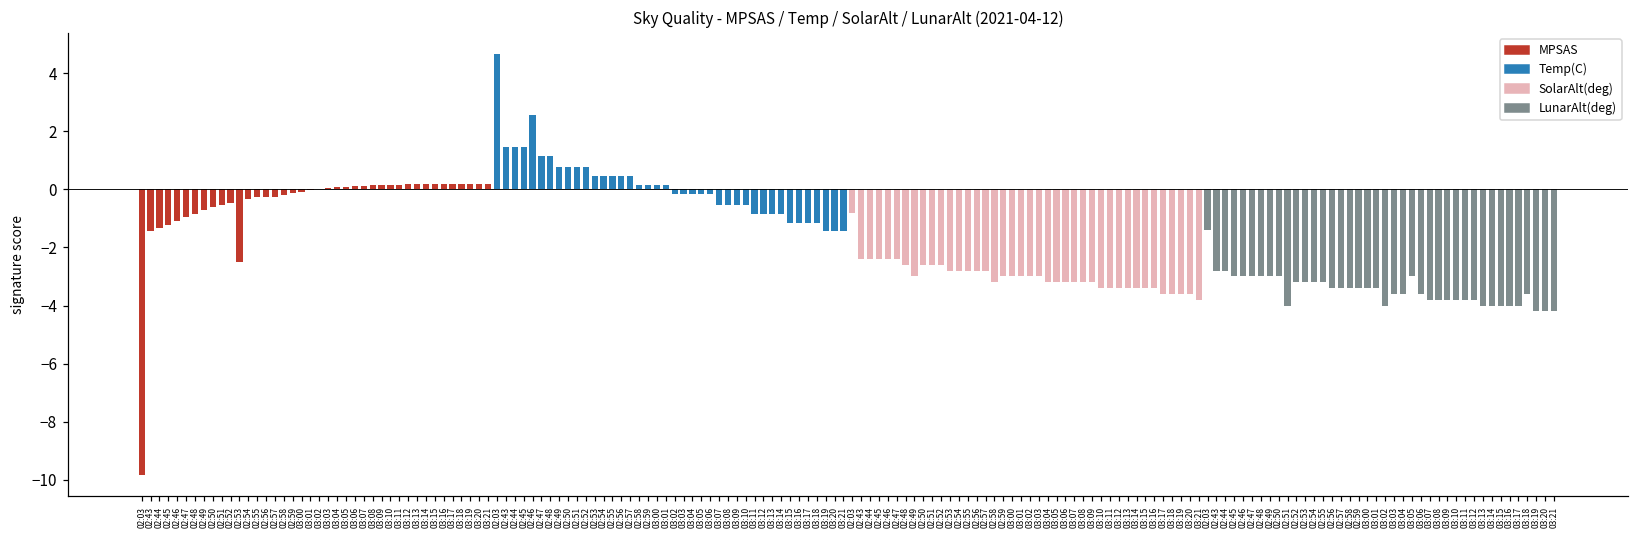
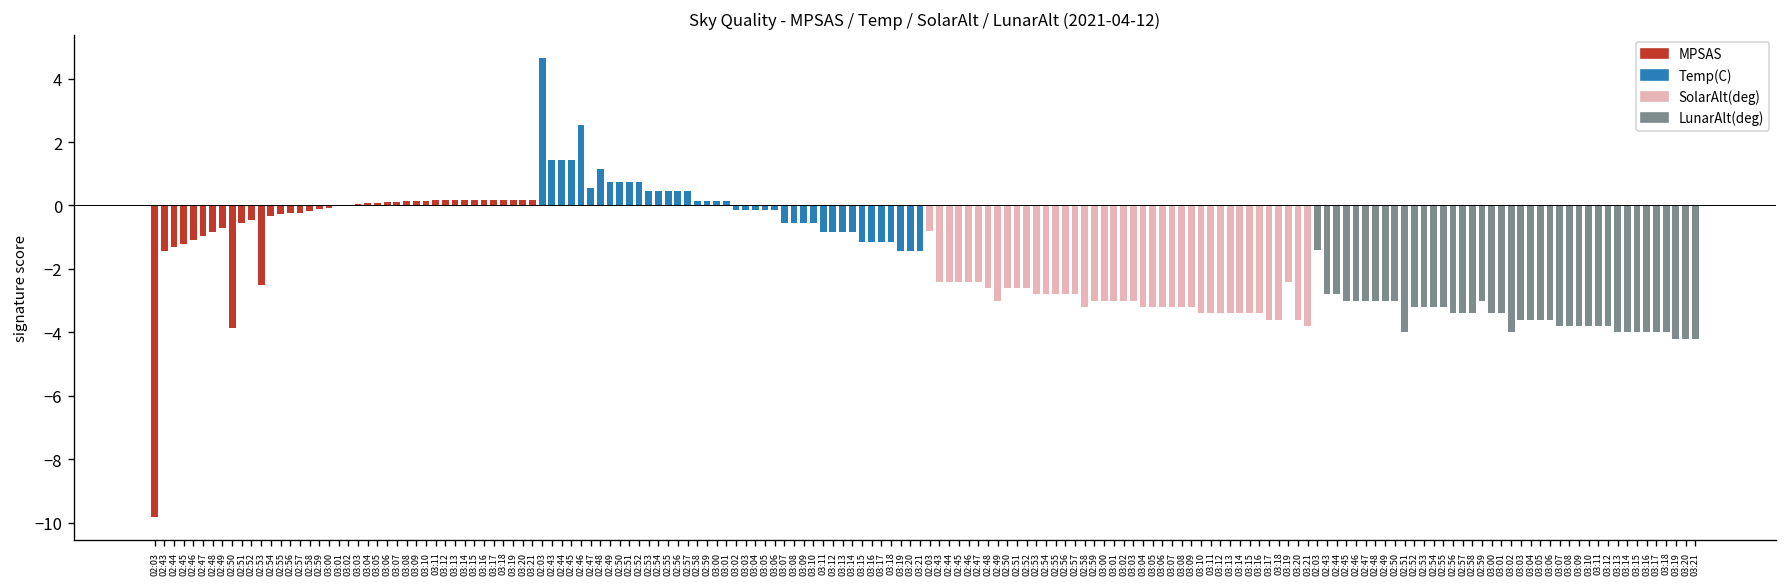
  {
    "MPSAS": {
      "02:03": -9.8,
      "02:43": -1.4,
      "02:44": -1.3,
      "02:45": -1.2,
      "02:46": -1.1,
      "02:47": -1.0,
      "02:48": -0.8,
      "02:49": -0.7,
-     "02:50": -0.6,
+     "02:50": -3.9,
      "02:51": -0.5,
      "02:52": -0.5,
      "02:53": -2.5,
      "02:54": -0.3,
      "02:55": -0.3,
      "02:56": -0.3,
      "02:57": -0.3,
      "02:58": -0.2,
      "02:59": -0.1,
      "03:06": 0.1,
      "03:07": 0.1,
      "03:08": 0.1,
      "03:09": 0.1,
      "03:10": 0.1,
      "03:11": 0.2,
      "03:12": 0.2,
      "03:13": 0.2,
      "03:14": 0.2,
      "03:15": 0.2,
      "03:16": 0.2,
      "03:17": 0.2,
      "03:18": 0.2,
      "03:19": 0.2,
      "03:20": 0.2,
      "03:21": 0.2
    },
    "Temp(C)": {
      "02:03": 4.6,
      "02:43": 1.4,
      "02:44": 1.4,
      "02:45": 1.4,
      "02:46": 2.5,
-     "02:47": 1.1,
+     "02:47": 0.5,
      "02:48": 1.1,
      "02:49": 0.8,
      "02:50": 0.8,
      "02:51": 0.8,
      "02:52": 0.8,
      "02:53": 0.4,
      "02:54": 0.4,
      "02:55": 0.4,
      "02:56": 0.4,
      "02:57": 0.4,
      "02:58": 0.1,
      "02:59": 0.1,
      "03:00": 0.1,
      "03:01": 0.1,
      "03:02": -0.2,
      "03:03": -0.2,
      "03:04": -0.2,
      "03:05": -0.2,
      "03:06": -0.2,
      "03:07": -0.6,
      "03:08": -0.6,
      "03:09": -0.6,
      "03:10": -0.6,
      "03:11": -0.9,
      "03:12": -0.9,
      "03:13": -0.9,
      "03:14": -0.9,
      "03:15": -1.2,
      "03:16": -1.2,
      "03:17": -1.2,
      "03:18": -1.2,
      "03:19": -1.5,
      "03:20": -1.5,
      "03:21": -1.5
    },
    "SolarAlt(deg)": {
      "02:03": -0.8,
      "02:43": -2.4,
      "02:44": -2.4,
      "02:45": -2.4,
      "02:46": -2.4,
      "02:47": -2.4,
      "02:48": -2.6,
      "02:49": -3.0,
      "02:50": -2.6,
      "02:51": -2.6,
      "02:52": -2.6,
      "02:53": -2.8,
      "02:54": -2.8,
      "02:55": -2.8,
      "02:56": -2.8,
      "02:57": -2.8,
      "02:58": -3.2,
      "02:59": -3.0,
      "03:00": -3.0,
      "03:01": -3.0,
      "03:02": -3.0,
      "03:03": -3.0,
      "03:04": -3.2,
      "03:05": -3.2,
      "03:06": -3.2,
      "03:07": -3.2,
      "03:08": -3.2,
      "03:09": -3.2,
      "03:10": -3.4,
      "03:11": -3.4,
      "03:12": -3.4,
      "03:13": -3.4,
      "03:14": -3.4,
      "03:15": -3.4,
      "03:16": -3.4,
      "03:17": -3.6,
      "03:18": -3.6,
-     "03:19": -3.6,
+     "03:19": -2.4,
      "03:20": -3.6,
      "03:21": -3.8
    },
    "LunarAlt(deg)": {
      "02:03": -1.4,
      "02:43": -2.8,
      "02:44": -2.8,
      "02:45": -3.0,
      "02:46": -3.0,
      "02:47": -3.0,
      "02:48": -3.0,
      "02:49": -3.0,
      "02:50": -3.0,
      "02:51": -4.0,
      "02:52": -3.2,
      "02:53": -3.2,
      "02:54": -3.2,
      "02:55": -3.2,
      "02:56": -3.4,
      "02:57": -3.4,
      "02:58": -3.4,
-     "02:59": -3.4,
+     "02:59": -3.0,
      "03:00": -3.4,
      "03:01": -3.4,
      "03:02": -4.0,
      "03:03": -3.6,
      "03:04": -3.6,
-     "03:05": -3.0,
+     "03:05": -3.6,
      "03:06": -3.6,
      "03:07": -3.8,
      "03:08": -3.8,
      "03:09": -3.8,
      "03:10": -3.8,
      "03:11": -3.8,
      "03:12": -3.8,
      "03:13": -4.0,
      "03:14": -4.0,
      "03:15": -4.0,
      "03:16": -4.0,
      "03:17": -4.0,
-     "03:18": -3.6,
+     "03:18": -4.0,
      "03:19": -4.2,
      "03:20": -4.2,
      "03:21": -4.2
    }
  }
